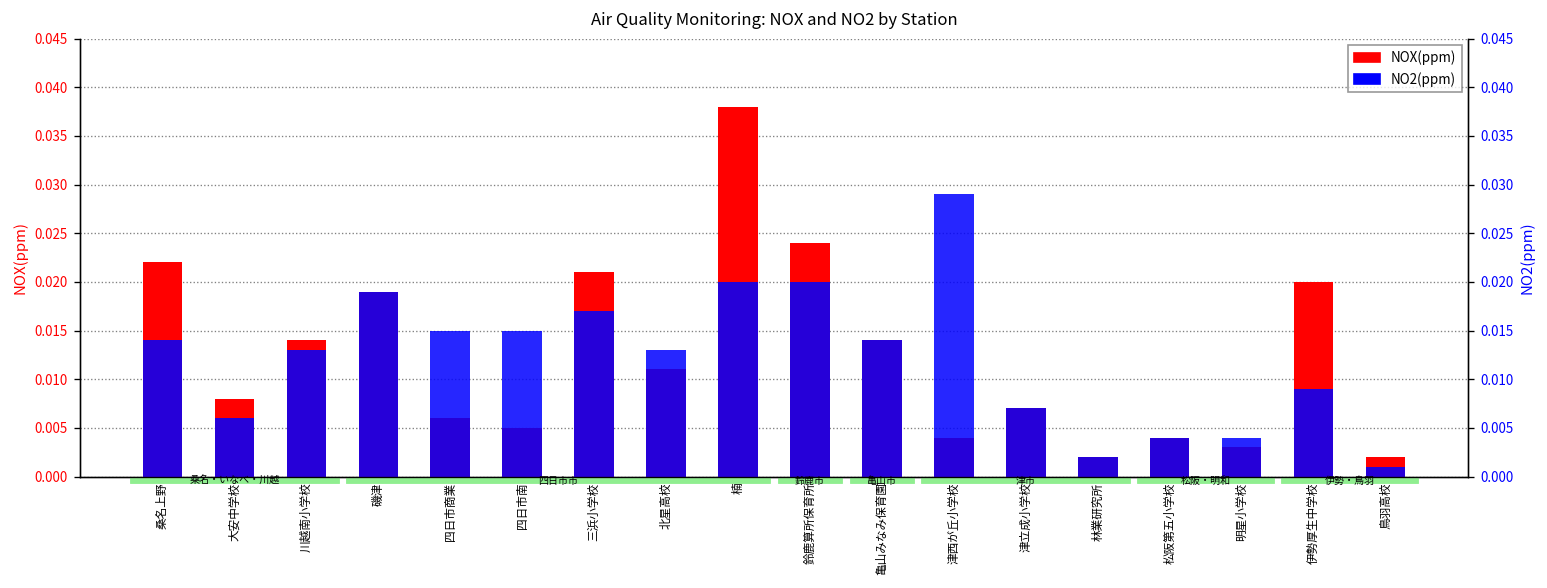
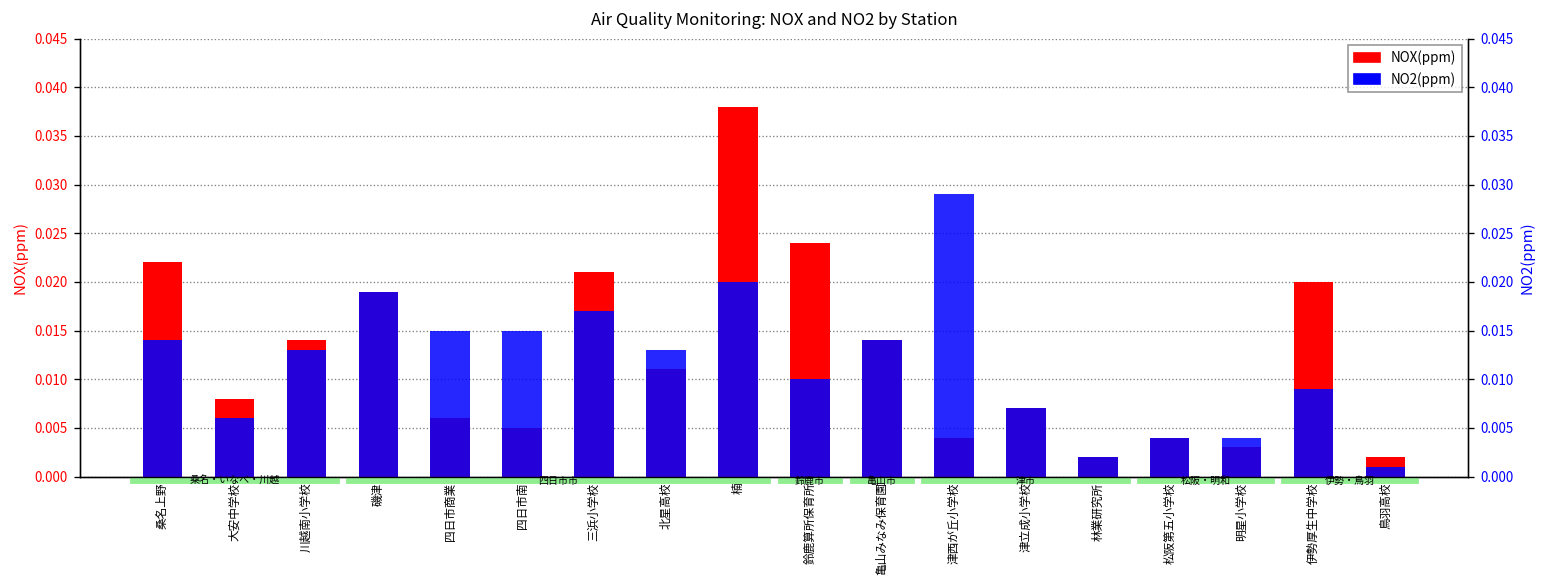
  {
    "NOX(ppm)": {
      "桑名上野": 0.022,
      "大安中学校": 0.008,
      "川越南小学校": 0.014,
      "磯津": 0.019,
      "三浜小学校": 0.021,
      "楠": 0.038,
      "鈴鹿算所保育所": 0.024,
      "亀山みなみ保育園": 0.014,
      "津立成小学校": 0.007,
      "林業研究所": 0.002,
      "松阪第五小学校": 0.004,
      "伊勢厚生中学校": 0.02,
      "鳥羽高校": 0.002
    },
    "NO2(ppm)": {
      "磯津": 0.019,
      "四日市商業": 0.015,
      "四日市南": 0.015,
      "北星高校": 0.013,
-     "鈴鹿算所保育所": 0.02,
+     "鈴鹿算所保育所": 0.01,
      "亀山みなみ保育園": 0.014,
      "津西が丘小学校": 0.029,
      "津立成小学校": 0.007,
      "林業研究所": 0.002,
      "松阪第五小学校": 0.004,
      "明星小学校": 0.004
    }
  }
